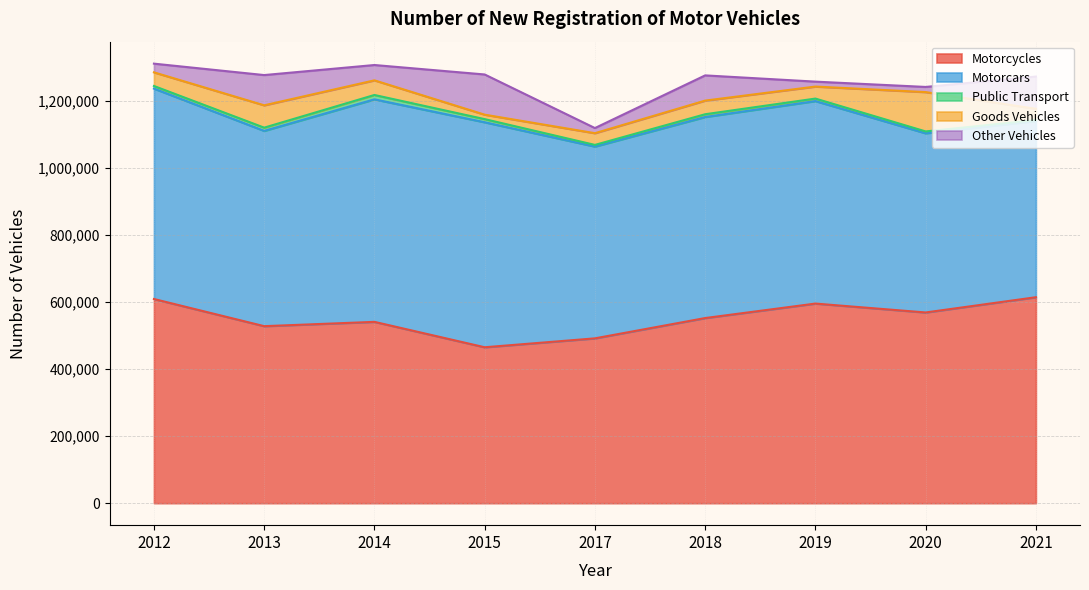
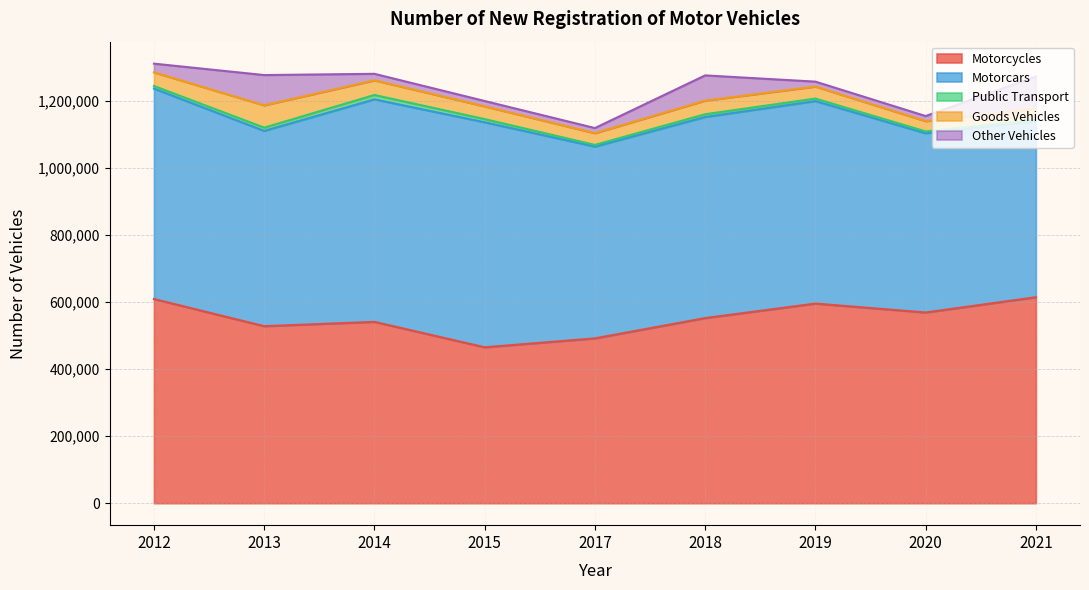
  {
    "Motorcycles": {
      "2012": "610,000",
      "2013": "530,000",
      "2014": "540,000",
      "2015": "470,000",
      "2017": "490,000",
      "2018": "550,000",
      "2019": "600,000",
      "2020": "570,000",
      "2021": "610,000"
    },
    "Motorcars": {
      "2012": "630,000",
      "2013": "580,000",
      "2014": "660,000",
      "2015": "670,000",
      "2018": "600,000"
    },
    "Public Transport": {
      "2012": "10,000",
      "2013": "10,000",
      "2014": "10,000",
      "2015": "10,000",
      "2018": "10,000"
    },
    "Goods Vehicles": {
      "2012": "40,000",
      "2013": "70,000",
      "2014": "40,000",
-     "2015": "10,000",
+     "2015": "40,000",
      "2017": "30,000",
      "2018": "40,000",
      "2019": "40,000",
-     "2020": "120,000"
+     "2020": "30,000"
    },
    "Other Vehicles": {
      "2012": "30,000",
      "2013": "90,000",
-     "2014": "50,000",
-     "2015": "120,000",
+     "2014": "20,000",
+     "2015": "20,000",
      "2017": "20,000",
      "2018": "80,000",
      "2019": "10,000",
      "2020": "20,000"
    }
  }
